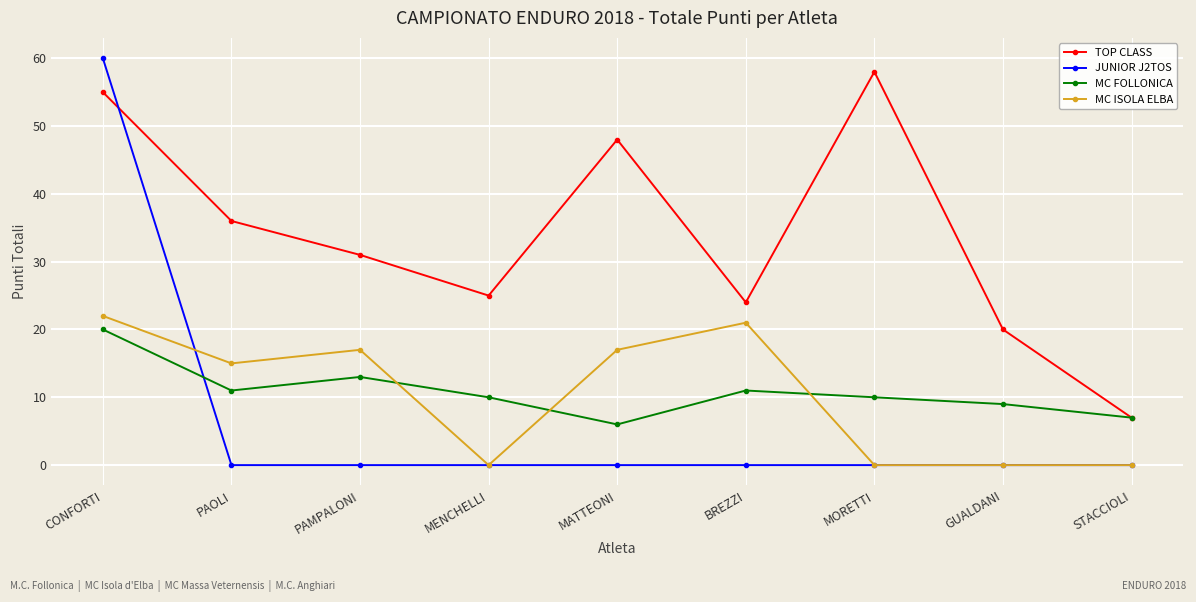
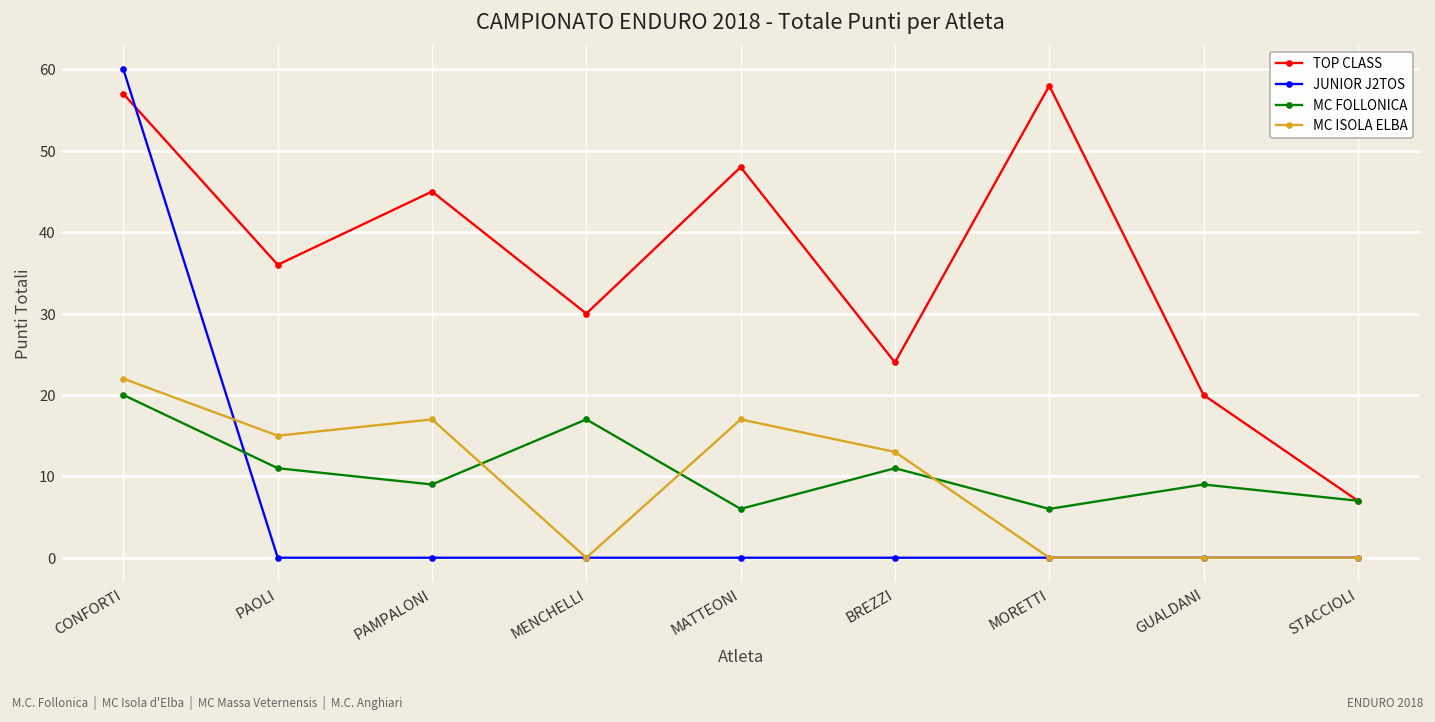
  {
    "TOP CLASS": {
-     "CONFORTI": 55,
+     "CONFORTI": 57,
      "PAOLI": 36,
-     "PAMPALONI": 31,
-     "MENCHELLI": 25,
+     "PAMPALONI": 45,
+     "MENCHELLI": 30,
      "MATTEONI": 48,
      "BREZZI": 24,
      "MORETTI": 58,
      "GUALDANI": 20
    },
    "JUNIOR J2TOS": {
      "CONFORTI": 60,
      "PAOLI": 0,
      "PAMPALONI": 0,
      "MATTEONI": 0,
      "BREZZI": 0
    },
    "MC FOLLONICA": {
      "CONFORTI": 20,
      "PAOLI": 11,
-     "PAMPALONI": 13,
-     "MENCHELLI": 10,
+     "PAMPALONI": 9,
+     "MENCHELLI": 17,
      "MATTEONI": 6,
      "BREZZI": 11,
-     "MORETTI": 10,
+     "MORETTI": 6,
      "GUALDANI": 9
    },
    "MC ISOLA ELBA": {
      "CONFORTI": 22,
      "PAOLI": 15,
      "PAMPALONI": 17,
      "MATTEONI": 17,
-     "BREZZI": 21
+     "BREZZI": 13
    }
  }
